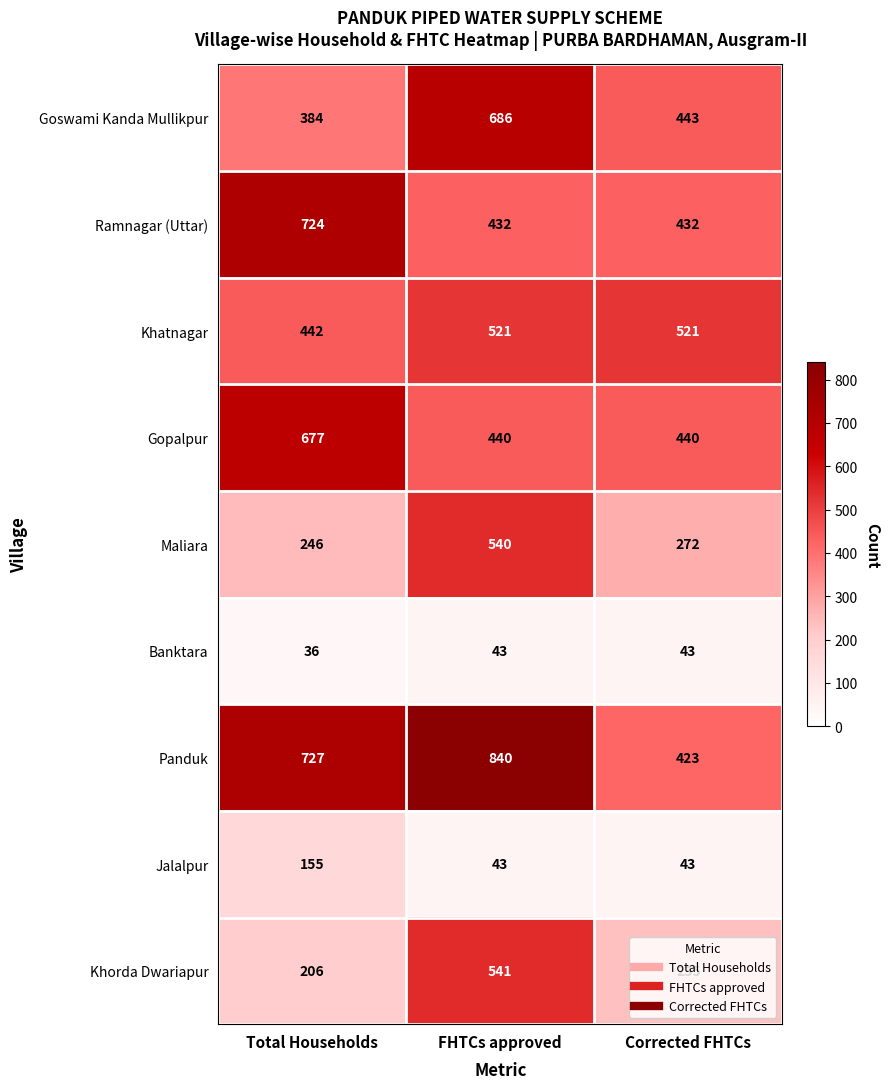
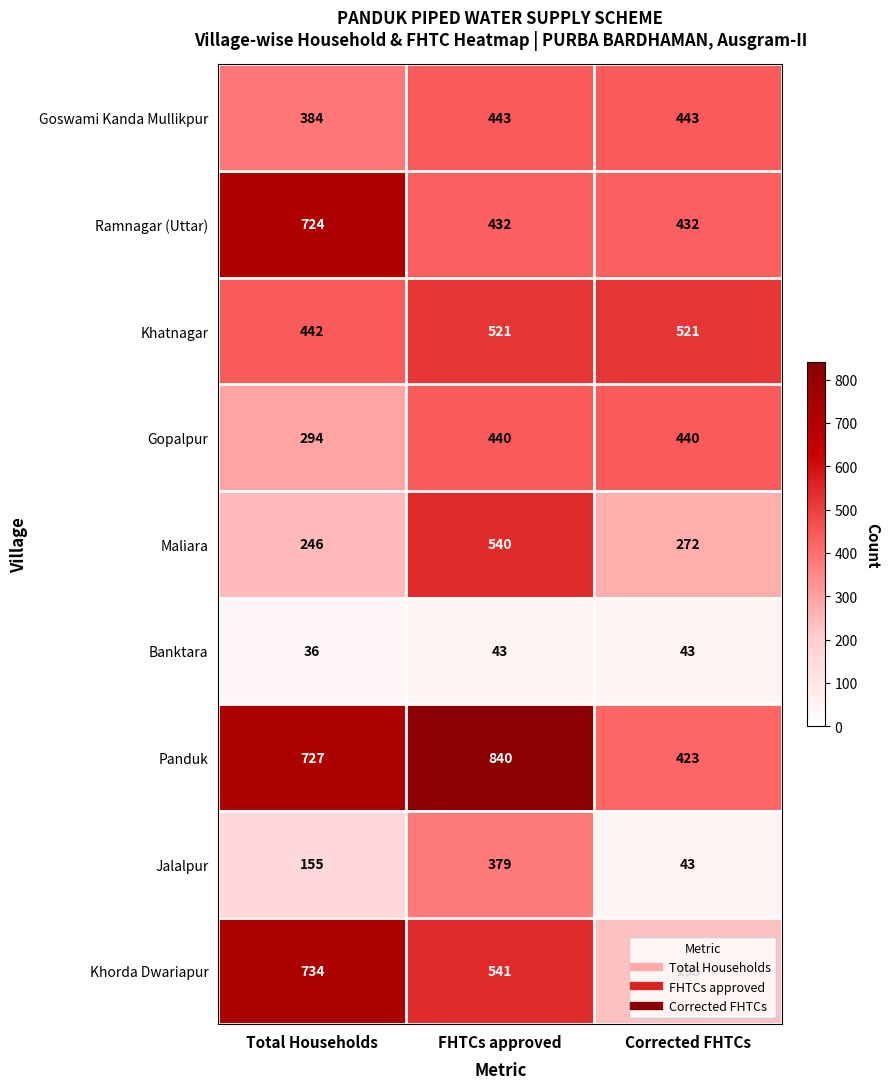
  {
    "Goswami Kanda Mullikpur": {
      "Total Households": 384,
-     "FHTCs approved": 686,
+     "FHTCs approved": 443,
      "Corrected FHTCs": 443
    },
    "Ramnagar (Uttar)": {
      "Total Households": 724,
      "FHTCs approved": 432,
      "Corrected FHTCs": 432
    },
    "Khatnagar": {
      "Total Households": 442,
      "FHTCs approved": 521,
      "Corrected FHTCs": 521
    },
    "Gopalpur": {
-     "Total Households": 677,
+     "Total Households": 294,
      "FHTCs approved": 440,
      "Corrected FHTCs": 440
    },
    "Maliara": {
      "Total Households": 246,
      "FHTCs approved": 540,
      "Corrected FHTCs": 272
    },
    "Banktara": {
      "Total Households": 36,
      "FHTCs approved": 43,
      "Corrected FHTCs": 43
    },
    "Panduk": {
      "Total Households": 727,
      "FHTCs approved": 840,
      "Corrected FHTCs": 423
    },
    "Jalalpur": {
      "Total Households": 155,
-     "FHTCs approved": 43,
+     "FHTCs approved": 379,
      "Corrected FHTCs": 43
    },
    "Khorda Dwariapur": {
-     "Total Households": 206,
+     "Total Households": 734,
      "FHTCs approved": 541
    }
  }
